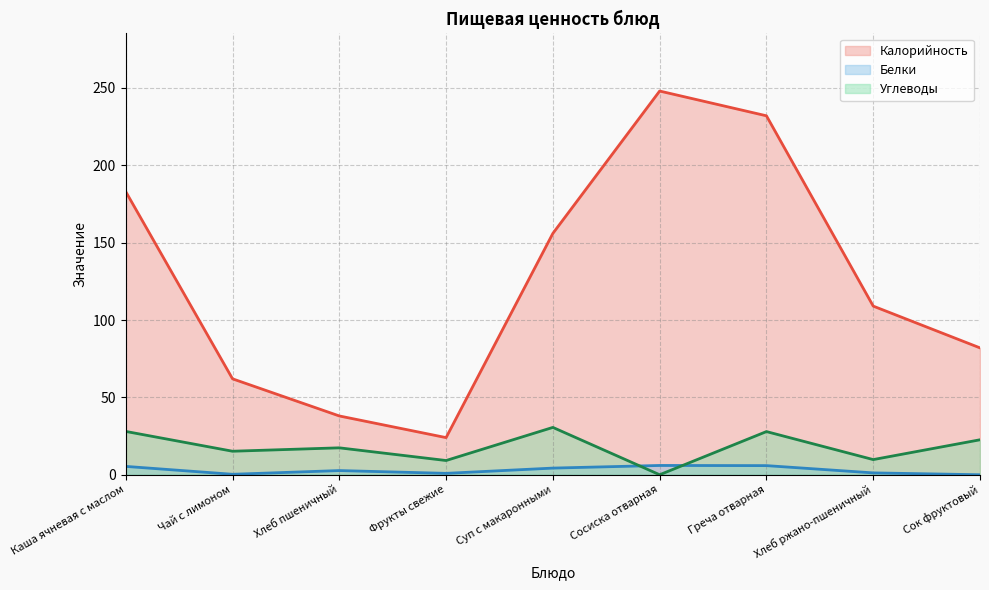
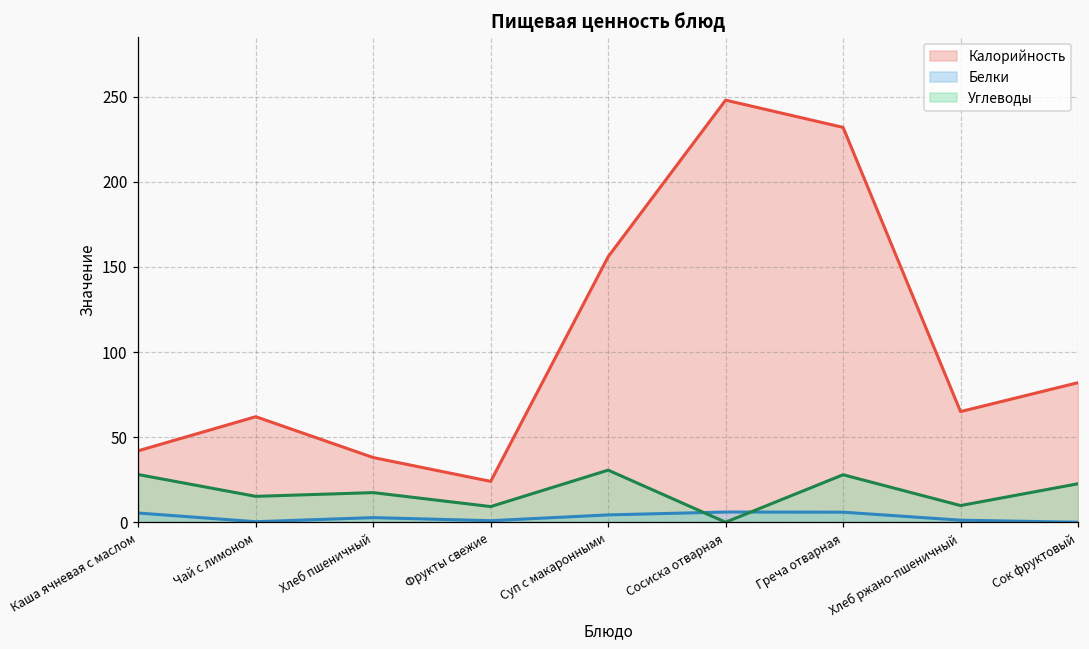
  {
    "Калорийность": {
-     "Каша ячневая с маслом": 183,
+     "Каша ячневая с маслом": 42,
      "Чай с лимоном": 62,
      "Хлеб пшеничный": 38,
      "Фрукты свежие": 24,
      "Суп с макаронными": 156,
      "Сосиска отварная": 248,
      "Греча отварная": 232,
-     "Хлеб ржано-пшеничный": 109,
+     "Хлеб ржано-пшеничный": 65,
      "Сок фруктовый": 82
    }
  }
